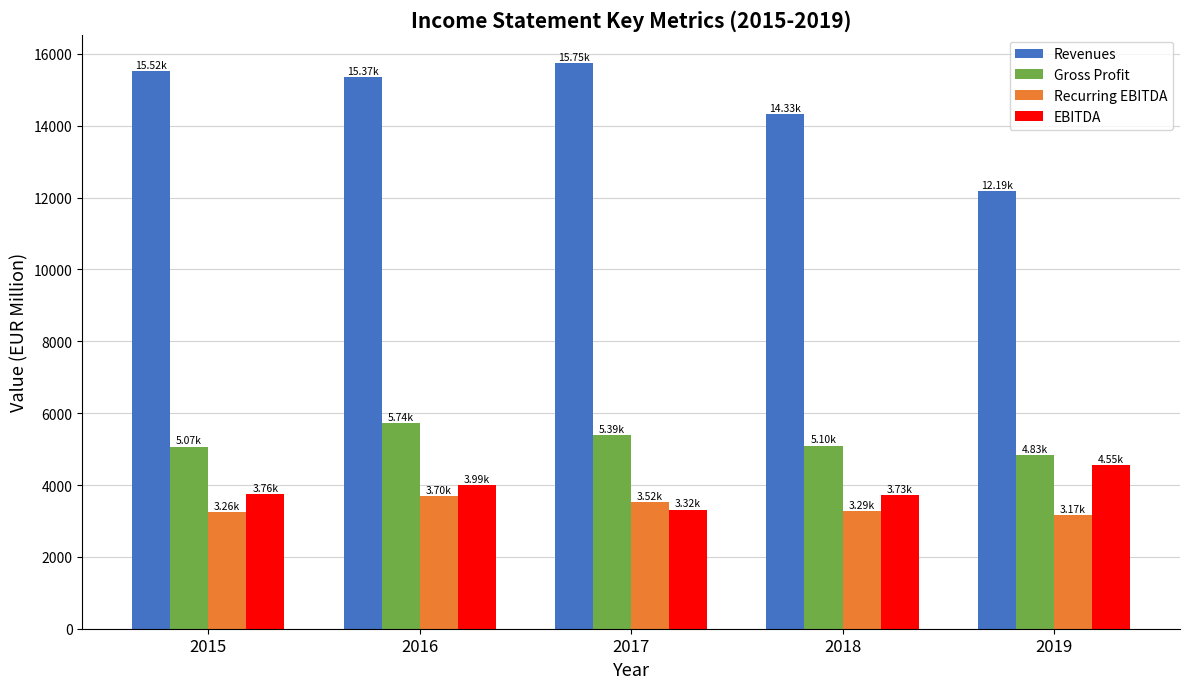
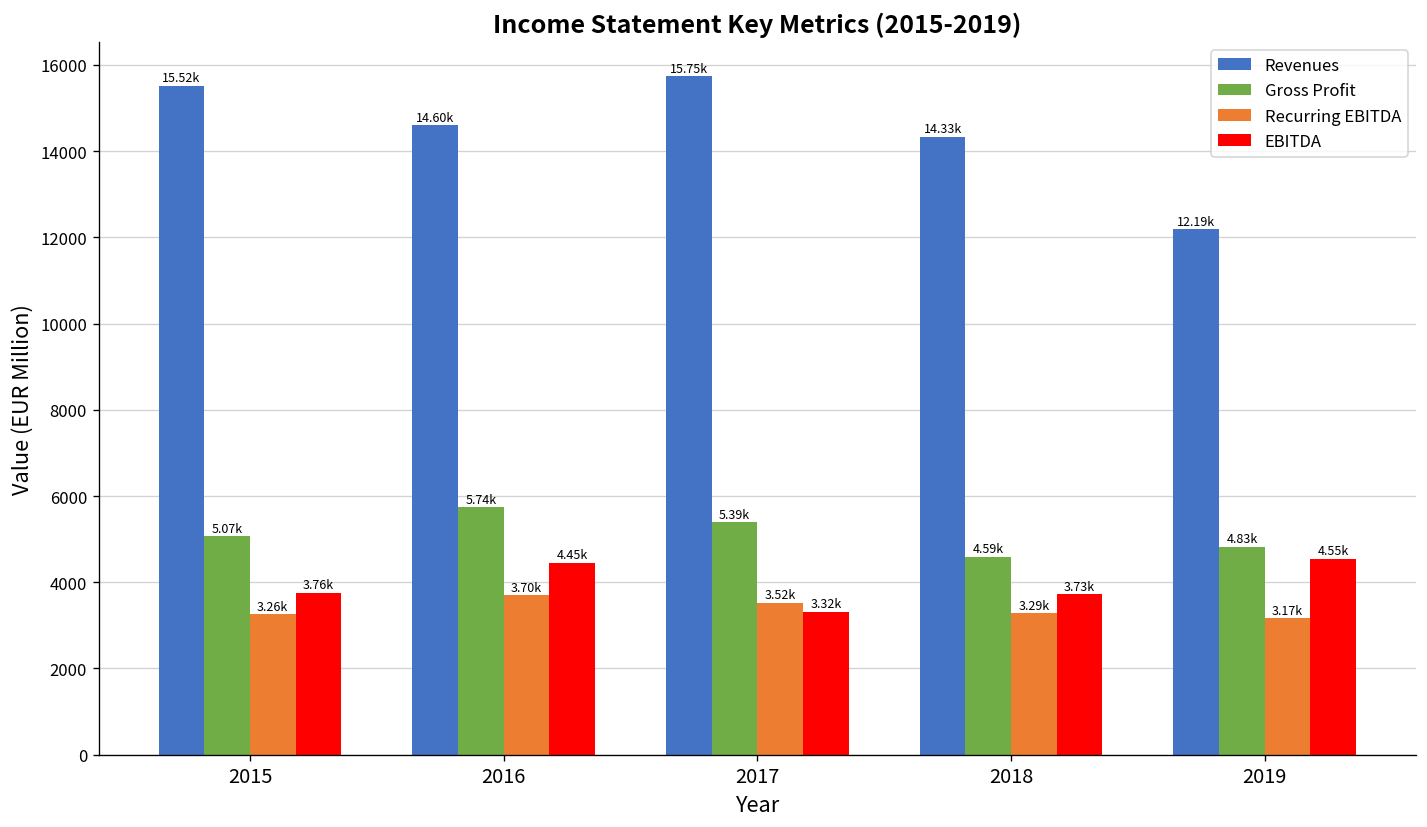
  {
    "Revenues": {
      "2015": "15.52k",
-     "2016": "15.37k",
+     "2016": "14.60k",
      "2017": "15.75k",
      "2018": "14.33k",
      "2019": "12.19k"
    },
    "Gross Profit": {
      "2015": "5.07k",
      "2016": "5.74k",
      "2017": "5.39k",
-     "2018": "5.10k",
+     "2018": "4.59k",
      "2019": "4.83k"
    },
    "Recurring EBITDA": {
      "2015": "3.26k",
      "2016": "3.70k",
      "2017": "3.52k",
      "2018": "3.29k",
      "2019": "3.17k"
    },
    "EBITDA": {
      "2015": "3.76k",
-     "2016": "3.99k",
+     "2016": "4.45k",
      "2017": "3.32k",
      "2018": "3.73k",
      "2019": "4.55k"
    }
  }
